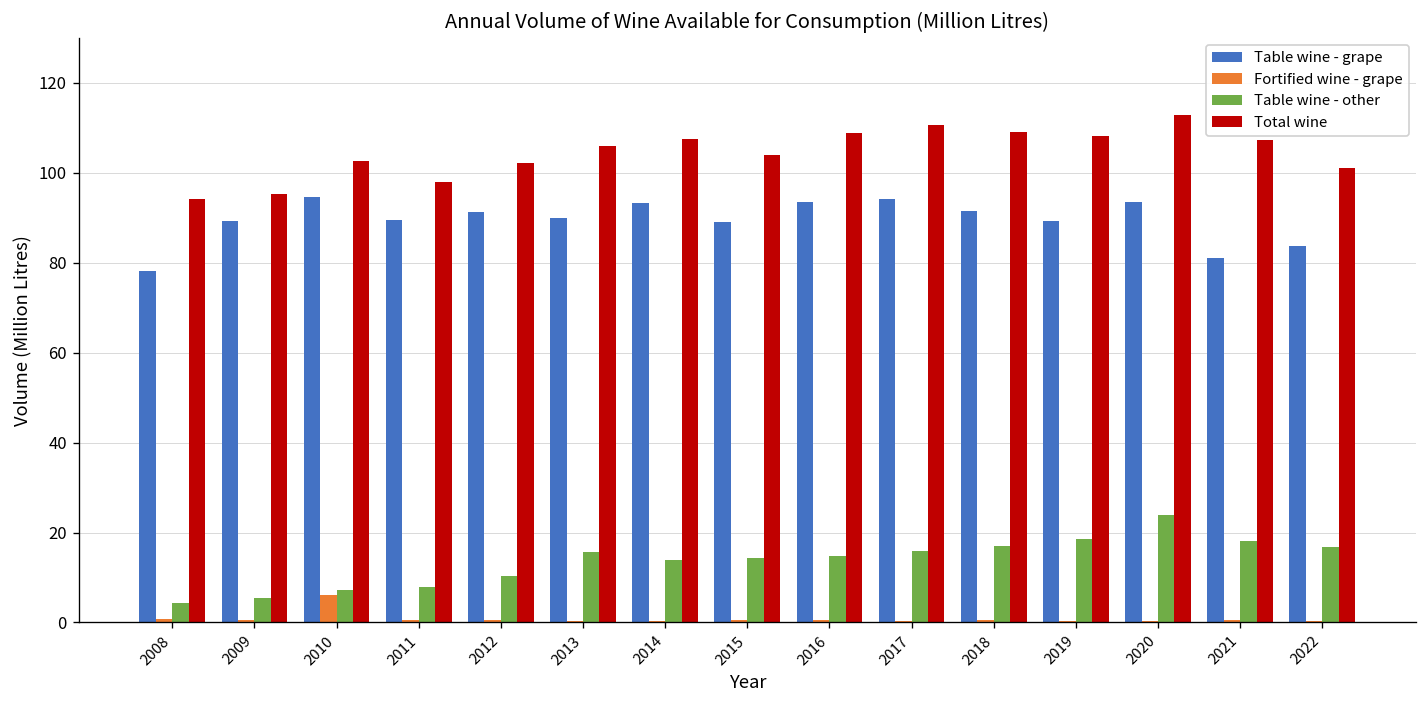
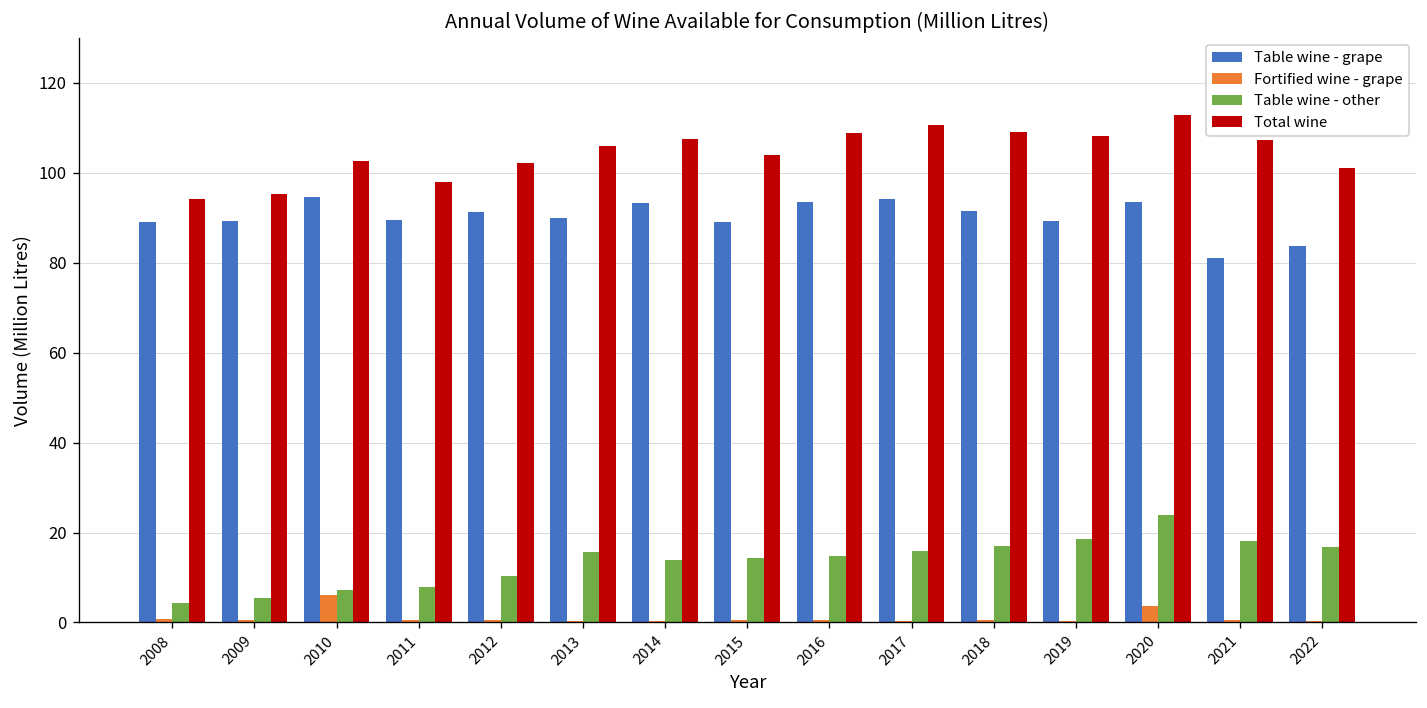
  {
    "Table wine - grape": {
-     "2008": 78,
+     "2008": 89,
      "2009": 89,
      "2010": 95,
      "2011": 89,
      "2012": 91,
      "2013": 90,
      "2014": 93,
      "2015": 89,
      "2016": 94,
      "2017": 94,
      "2018": 92,
      "2019": 89,
      "2020": 94,
      "2021": 81,
      "2022": 84
    },
    "Fortified wine - grape": {
      "2008": 1,
      "2010": 6,
-     "2020": 0
+     "2020": 4
    },
    "Table wine - other": {
      "2008": 4,
      "2009": 5,
      "2010": 7,
      "2011": 8,
      "2012": 10,
      "2013": 16,
      "2014": 14,
      "2015": 14,
      "2016": 15,
      "2017": 16,
      "2018": 17,
      "2019": 19,
      "2020": 24,
      "2021": 18,
      "2022": 17
    },
    "Total wine": {
      "2008": 94,
      "2009": 95,
      "2010": 103,
      "2011": 98,
      "2012": 102,
      "2013": 106,
      "2014": 108,
      "2015": 104,
      "2016": 109,
      "2017": 111,
      "2018": 109,
      "2019": 108,
      "2020": 113,
      "2022": 101
    }
  }
